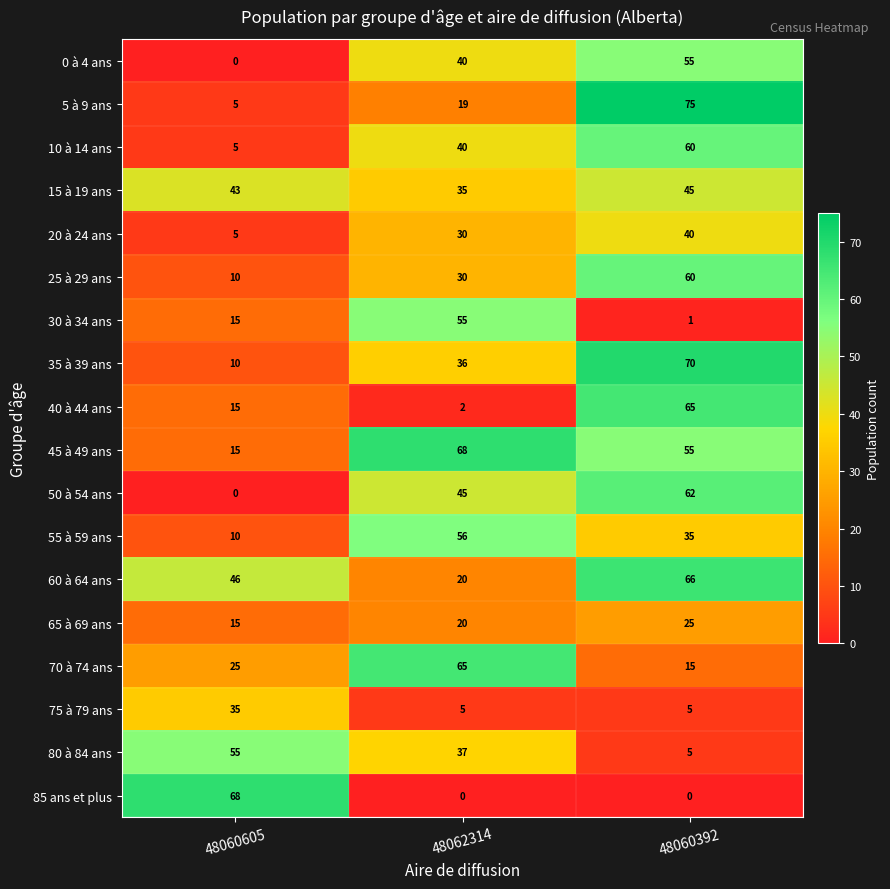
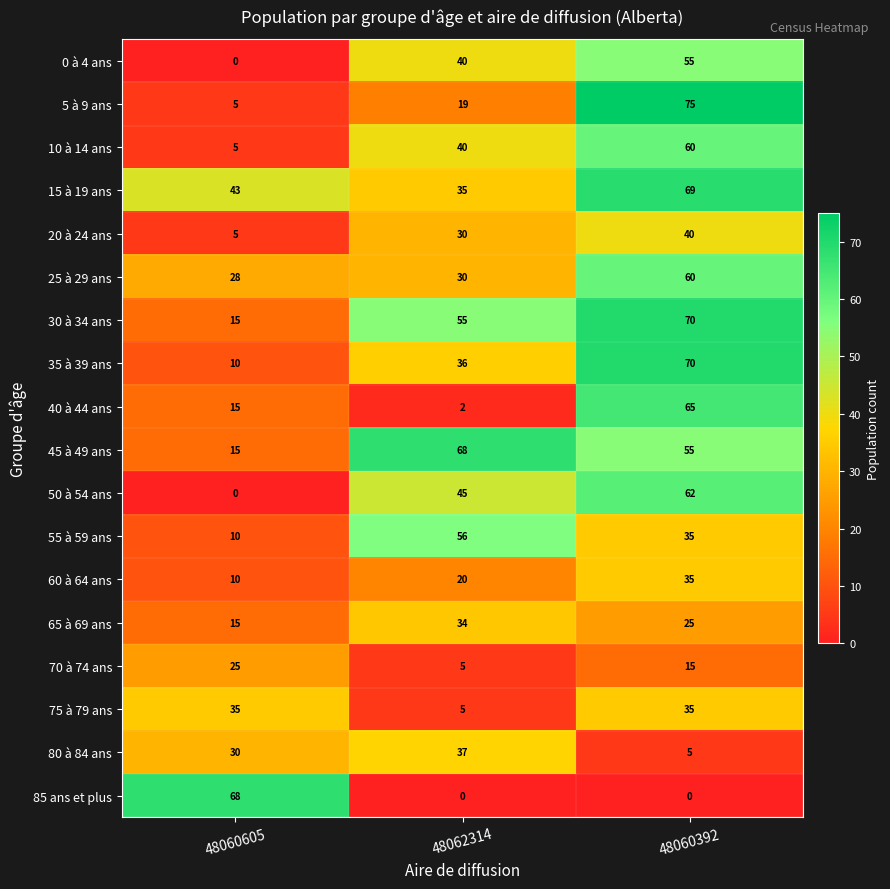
  {
    "0 à 4 ans": {
      "48060605": 0,
      "48062314": 40,
      "48060392": 55
    },
    "5 à 9 ans": {
      "48060605": 5,
      "48062314": 19,
      "48060392": 75
    },
    "10 à 14 ans": {
      "48060605": 5,
      "48062314": 40,
      "48060392": 60
    },
    "15 à 19 ans": {
      "48060605": 43,
      "48062314": 35,
-     "48060392": 45
+     "48060392": 69
    },
    "20 à 24 ans": {
      "48060605": 5,
      "48062314": 30,
      "48060392": 40
    },
    "25 à 29 ans": {
-     "48060605": 10,
+     "48060605": 28,
      "48062314": 30,
      "48060392": 60
    },
    "30 à 34 ans": {
      "48060605": 15,
      "48062314": 55,
-     "48060392": 1
+     "48060392": 70
    },
    "35 à 39 ans": {
      "48060605": 10,
      "48062314": 36,
      "48060392": 70
    },
    "40 à 44 ans": {
      "48060605": 15,
      "48062314": 2,
      "48060392": 65
    },
    "45 à 49 ans": {
      "48060605": 15,
      "48062314": 68,
      "48060392": 55
    },
    "50 à 54 ans": {
      "48060605": 0,
      "48062314": 45,
      "48060392": 62
    },
    "55 à 59 ans": {
      "48060605": 10,
      "48062314": 56,
      "48060392": 35
    },
    "60 à 64 ans": {
-     "48060605": 46,
+     "48060605": 10,
      "48062314": 20,
-     "48060392": 66
+     "48060392": 35
    },
    "65 à 69 ans": {
      "48060605": 15,
-     "48062314": 20,
+     "48062314": 34,
      "48060392": 25
    },
    "70 à 74 ans": {
      "48060605": 25,
-     "48062314": 65,
+     "48062314": 5,
      "48060392": 15
    },
    "75 à 79 ans": {
      "48060605": 35,
      "48062314": 5,
-     "48060392": 5
+     "48060392": 35
    },
    "80 à 84 ans": {
-     "48060605": 55,
+     "48060605": 30,
      "48062314": 37,
      "48060392": 5
    },
    "85 ans et plus": {
      "48060605": 68,
      "48062314": 0,
      "48060392": 0
    }
  }
